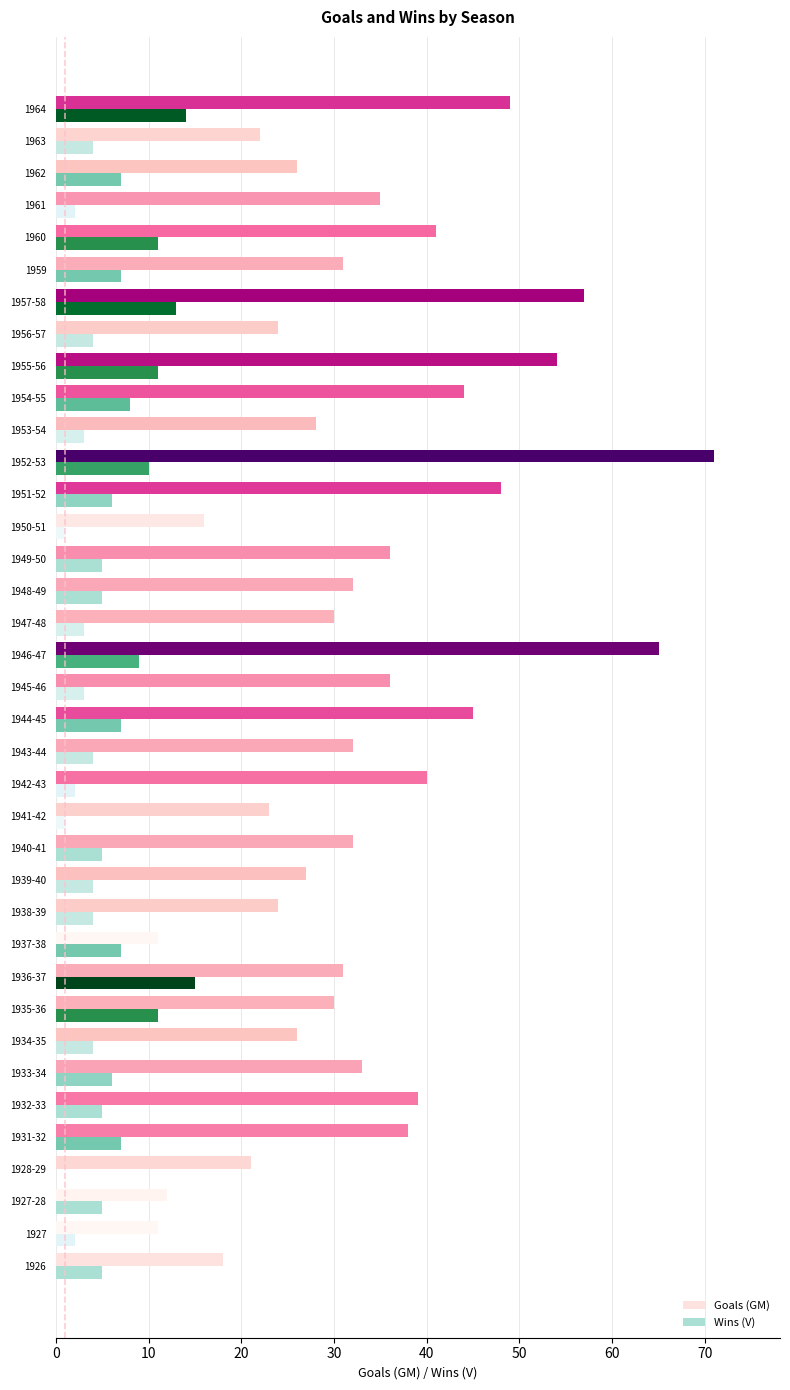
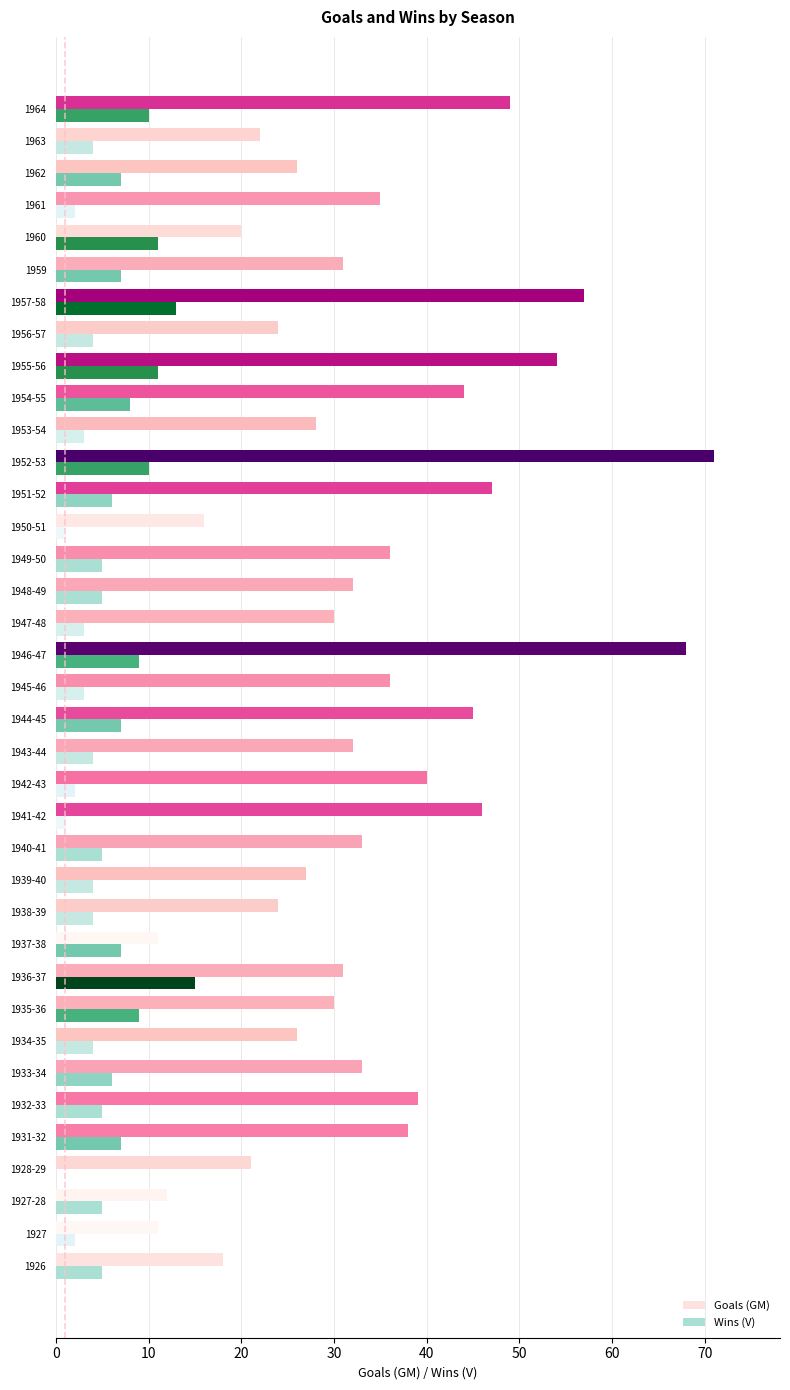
  {
    "Goals (GM)": {
      "1964": 49,
      "1963": 22,
      "1962": 26,
      "1961": 35,
-     "1960": 41,
+     "1960": 20,
      "1959": 31,
      "1957-58": 57,
      "1956-57": 24,
      "1955-56": 54,
      "1954-55": 44,
      "1953-54": 28,
      "1952-53": 71,
-     "1951-52": 48,
+     "1951-52": 47,
      "1950-51": 16,
      "1949-50": 36,
      "1948-49": 32,
      "1947-48": 30,
-     "1946-47": 65,
+     "1946-47": 68,
      "1945-46": 36,
      "1944-45": 45,
      "1943-44": 32,
      "1942-43": 40,
-     "1941-42": 23,
-     "1940-41": 32,
+     "1941-42": 46,
+     "1940-41": 33,
      "1939-40": 27,
      "1938-39": 24,
      "1937-38": 11,
      "1936-37": 31,
      "1935-36": 30,
      "1934-35": 26,
      "1933-34": 33,
      "1932-33": 39,
      "1931-32": 38,
      "1928-29": 21,
      "1927-28": 12,
      "1927": 11,
      "1926": 18
    },
    "Wins (V)": {
-     "1964": 14,
+     "1964": 10,
      "1963": 4,
      "1962": 7,
      "1961": 2,
      "1960": 11,
      "1959": 7,
      "1957-58": 13,
      "1956-57": 4,
      "1955-56": 11,
      "1954-55": 8,
      "1953-54": 3,
      "1952-53": 10,
      "1951-52": 6,
      "1950-51": 1,
      "1949-50": 5,
      "1948-49": 5,
      "1947-48": 3,
      "1946-47": 9,
      "1945-46": 3,
      "1944-45": 7,
      "1943-44": 4,
      "1942-43": 2,
      "1941-42": 1,
      "1940-41": 5,
      "1939-40": 4,
      "1938-39": 4,
      "1937-38": 7,
      "1936-37": 15,
-     "1935-36": 11,
+     "1935-36": 9,
      "1934-35": 4,
      "1933-34": 6,
      "1932-33": 5,
      "1931-32": 7,
      "1928-29": 0,
      "1927-28": 5,
      "1927": 2,
      "1926": 5
    }
  }
